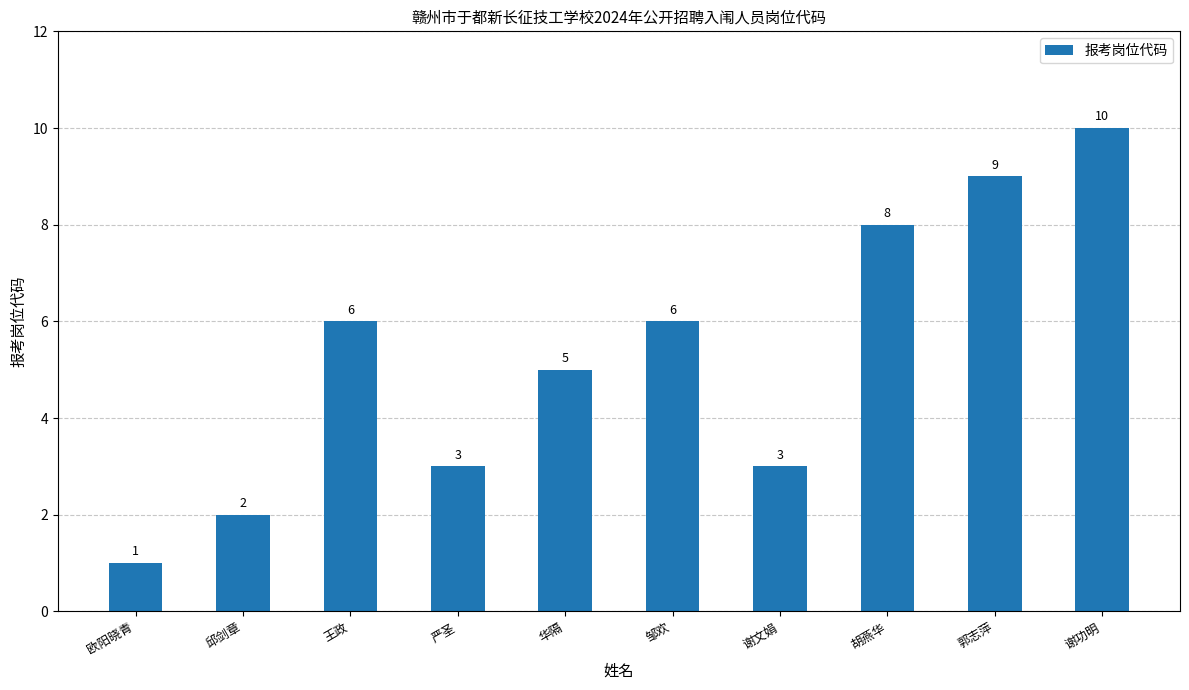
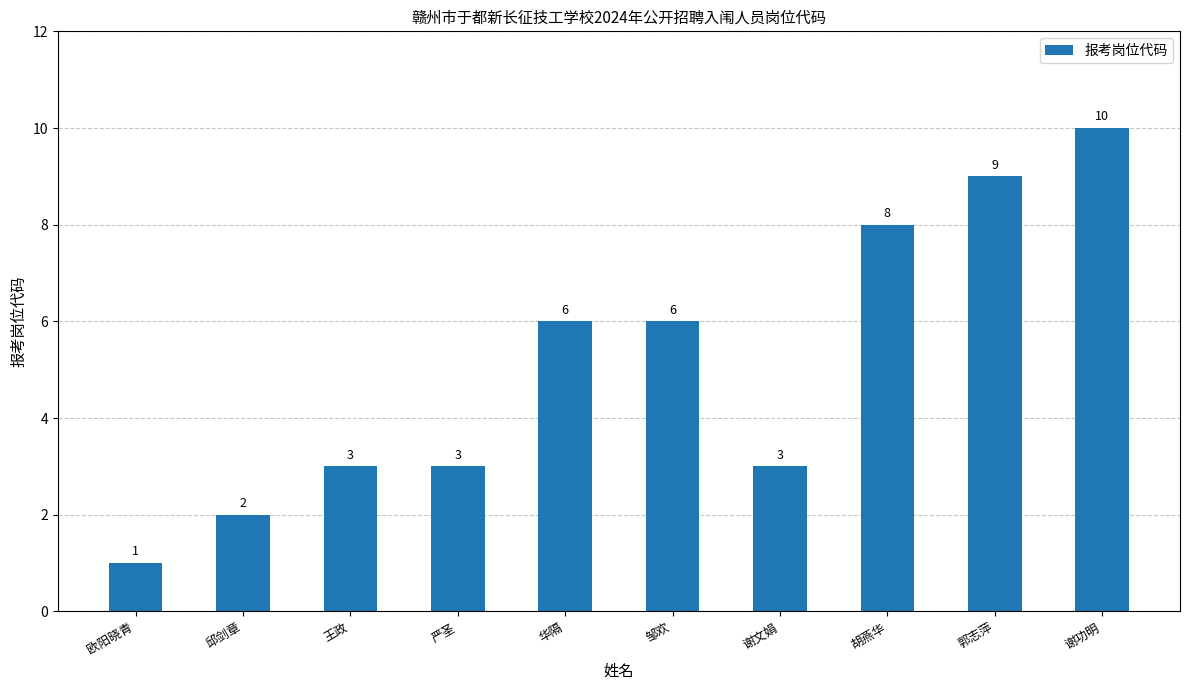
  {
    "欧阳晓青": 1,
    "邱剑章": 2,
-   "王政": 6,
+   "王政": 3,
    "严圣": 3,
-   "华隔": 5,
+   "华隔": 6,
    "邹欢": 6,
    "谢文娟": 3,
    "胡燕华": 8,
    "郭志萍": 9,
    "谢功明": 10
  }
